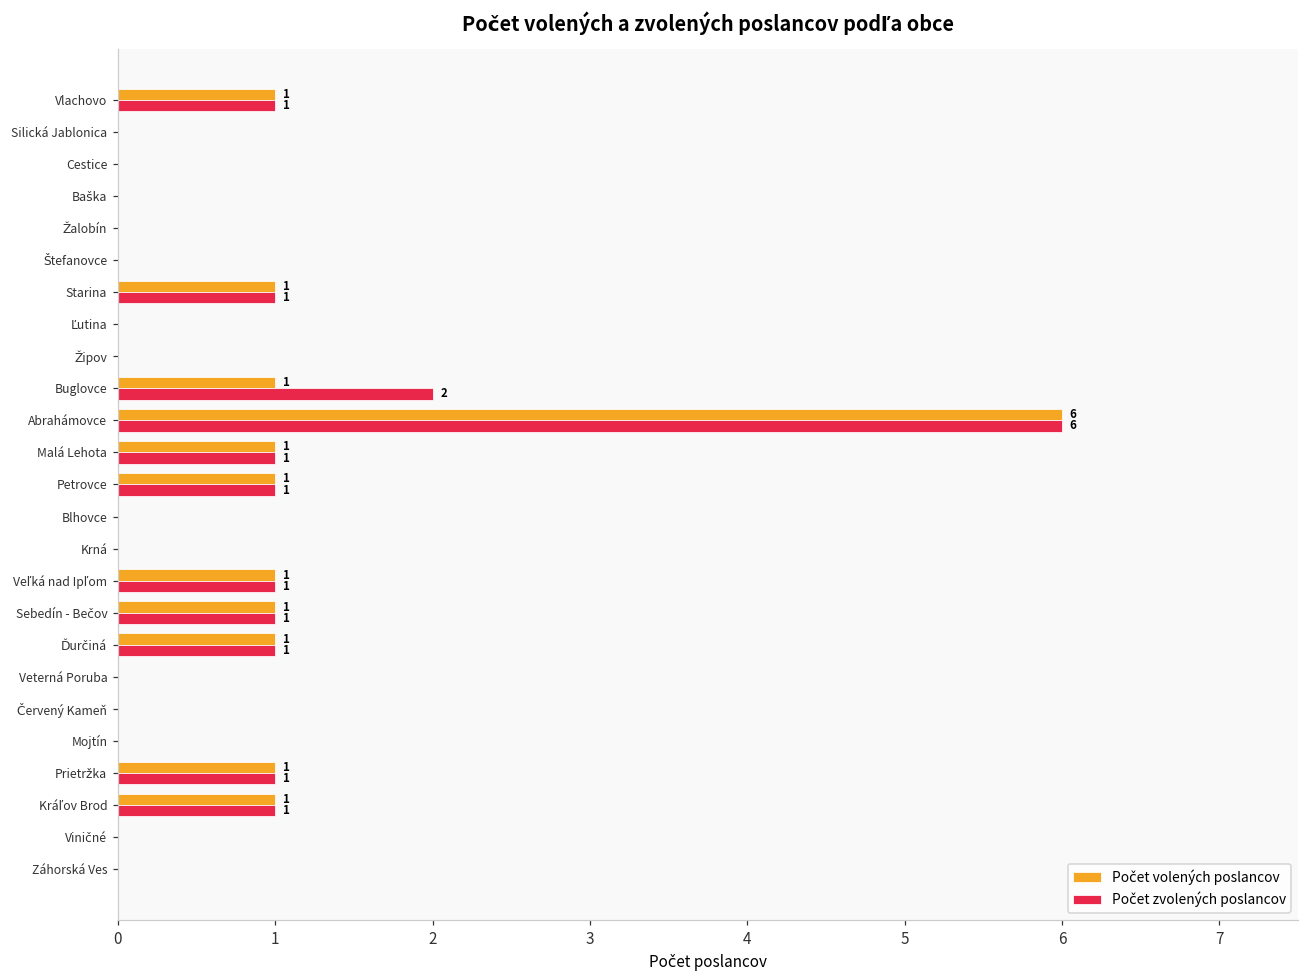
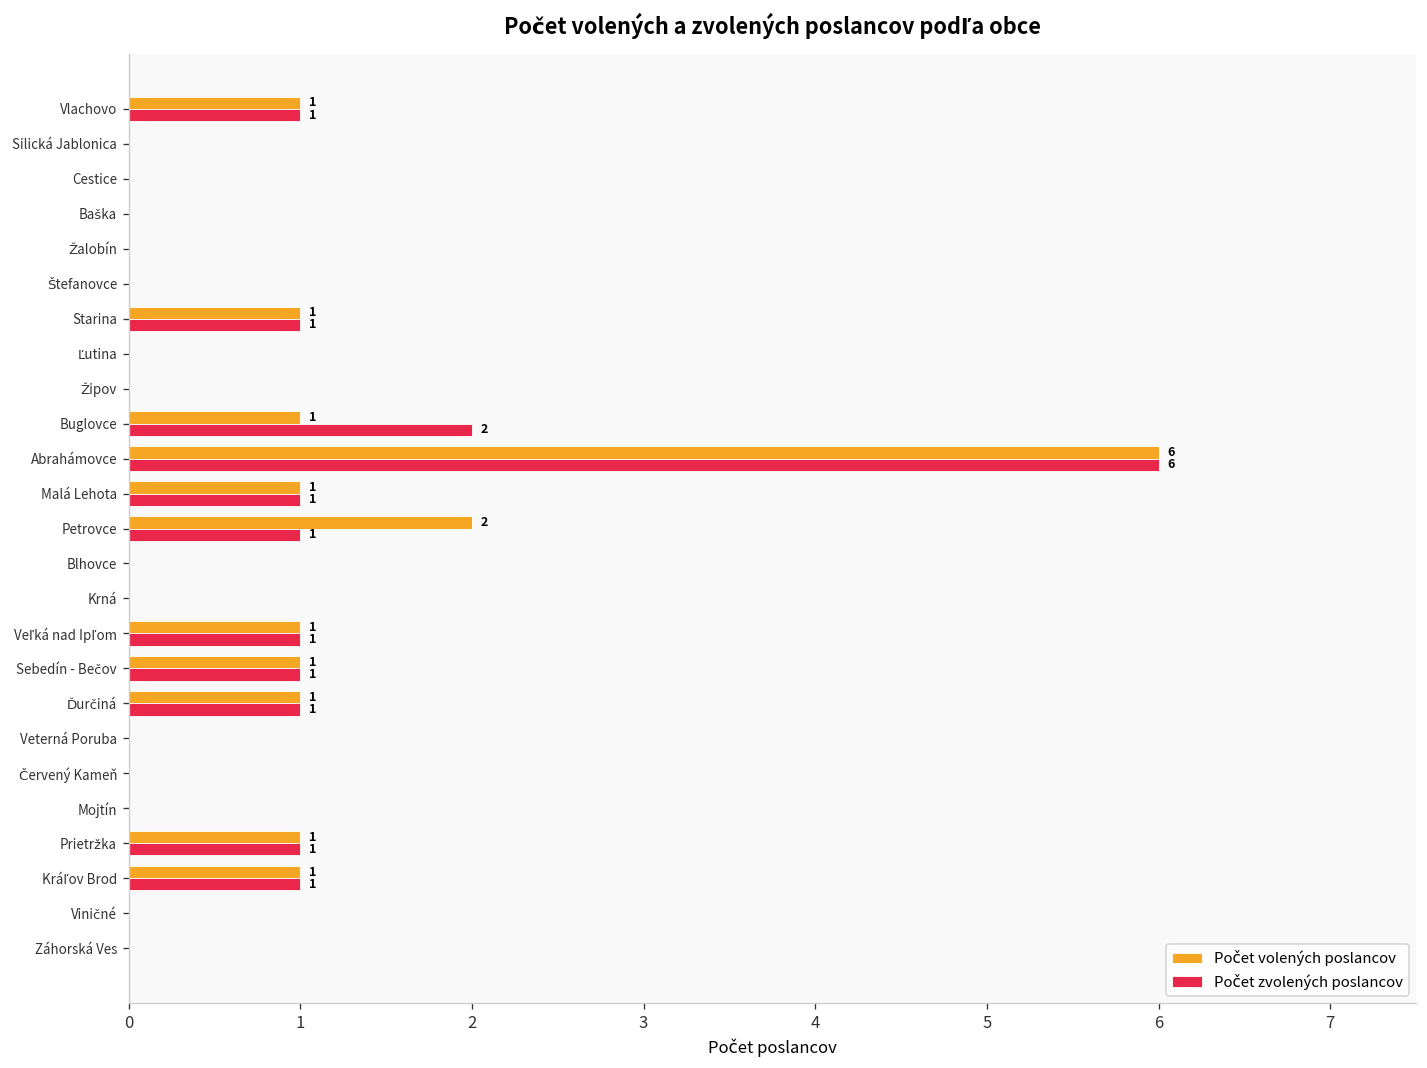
  {
    "Počet volených poslancov": {
      "Vlachovo": 1,
      "Starina": 1,
      "Buglovce": 1,
      "Abrahámovce": 6,
      "Malá Lehota": 1,
-     "Petrovce": 1,
+     "Petrovce": 2,
      "Veľká nad Ipľom": 1,
      "Sebedín - Bečov": 1,
      "Ďurčiná": 1,
      "Prietržka": 1,
      "Kráľov Brod": 1
    },
    "Počet zvolených poslancov": {
      "Vlachovo": 1,
      "Starina": 1,
      "Buglovce": 2,
      "Abrahámovce": 6,
      "Malá Lehota": 1,
      "Petrovce": 1,
      "Veľká nad Ipľom": 1,
      "Sebedín - Bečov": 1,
      "Ďurčiná": 1,
      "Prietržka": 1,
      "Kráľov Brod": 1
    }
  }
